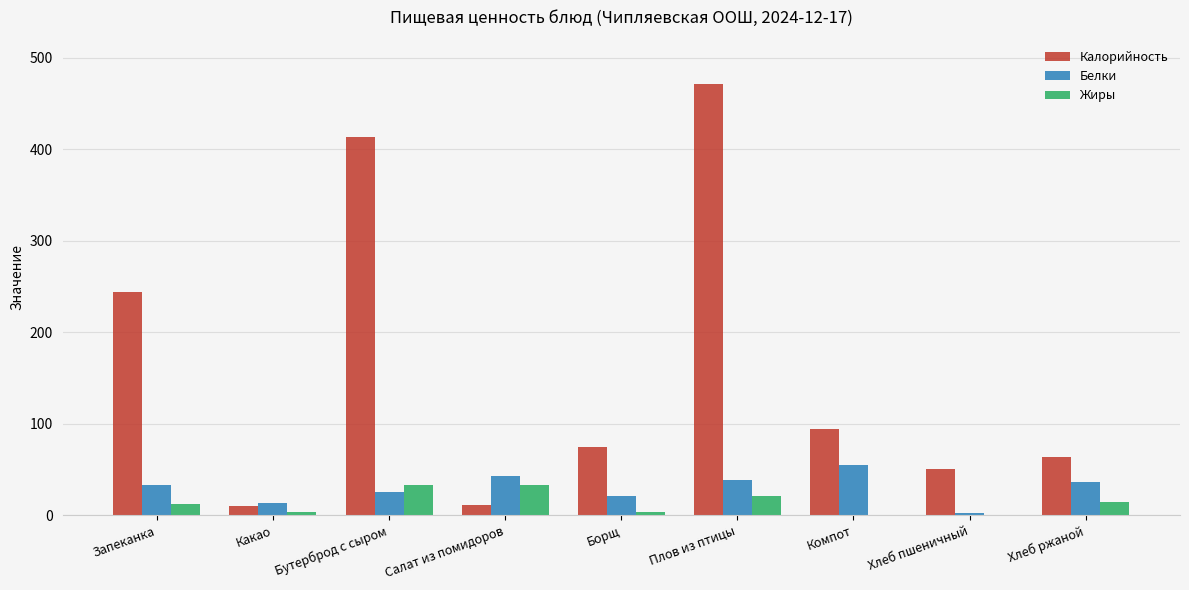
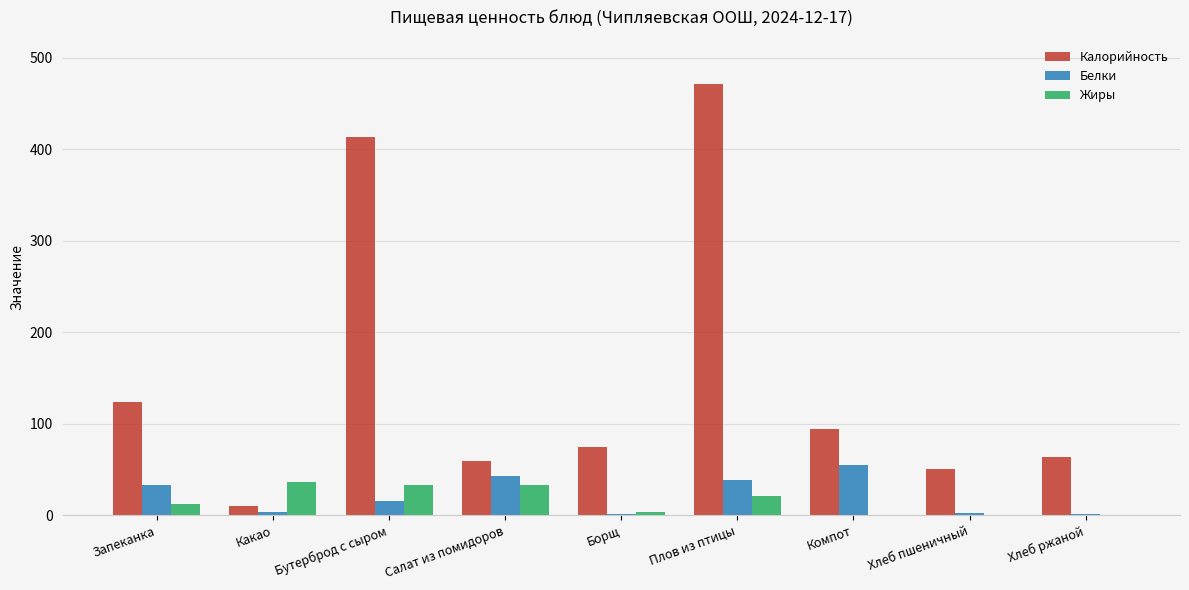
  {
    "Калорийность": {
-     "Запеканка": 240,
+     "Запеканка": 120,
      "Какао": 10,
      "Бутерброд с сыром": 410,
-     "Салат из помидоров": 10,
+     "Салат из помидоров": 60,
      "Борщ": 80,
      "Плов из птицы": 470,
      "Компот": 90,
      "Хлеб пшеничный": 50,
      "Хлеб ржаной": 60
    },
    "Белки": {
      "Запеканка": 30,
-     "Какао": 10,
-     "Бутерброд с сыром": 30,
+     "Какао": 0,
+     "Бутерброд с сыром": 20,
      "Салат из помидоров": 40,
-     "Борщ": 20,
+     "Борщ": 0,
      "Плов из птицы": 40,
      "Компот": 60,
-     "Хлеб ржаной": 40
+     "Хлеб ржаной": 0
    },
    "Жиры": {
      "Запеканка": 10,
-     "Какао": 0,
+     "Какао": 40,
      "Бутерброд с сыром": 30,
      "Салат из помидоров": 30,
      "Борщ": 0,
      "Плов из птицы": 20,
      "Компот": 0,
      "Хлеб пшеничный": 0,
-     "Хлеб ржаной": 20
+     "Хлеб ржаной": 0
    }
  }
